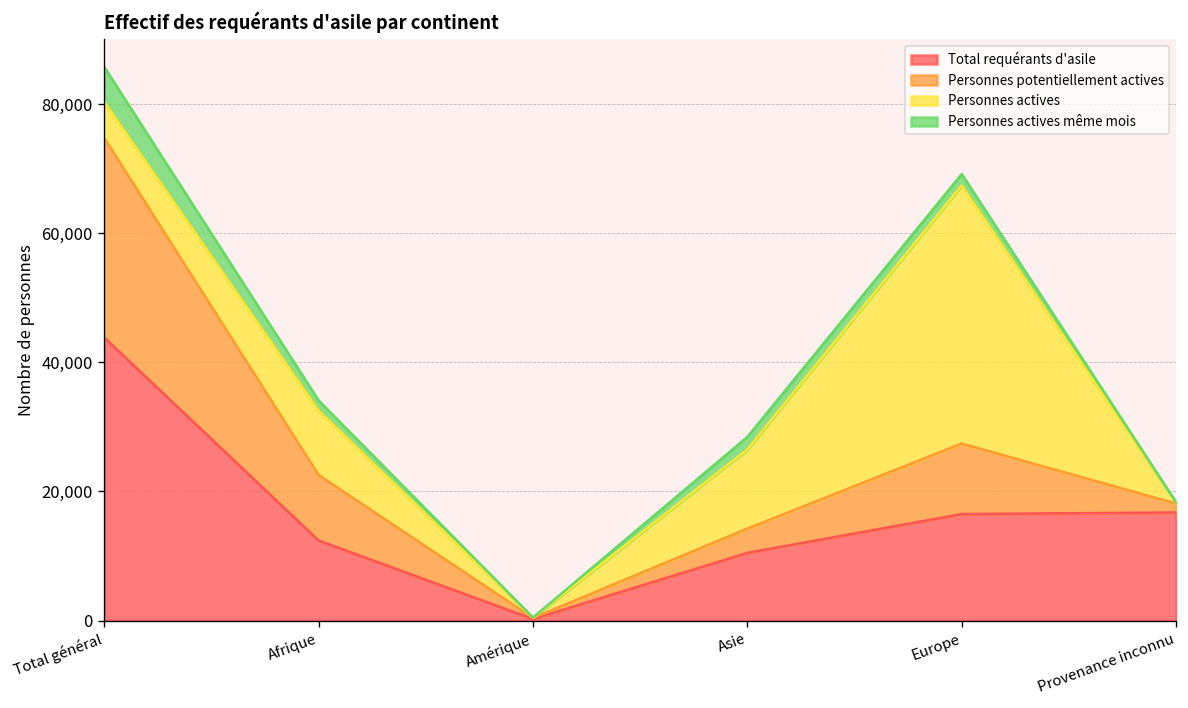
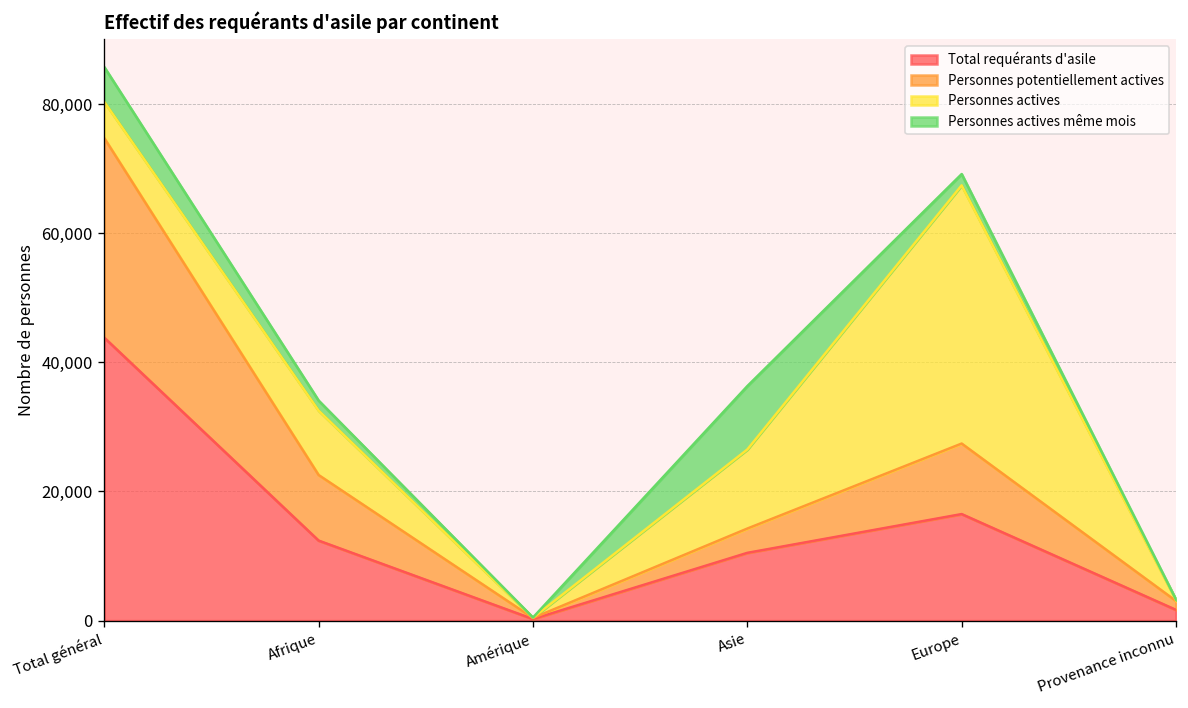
  {
    "Total requérants d'asile": {
      "Total général": "44,000",
      "Afrique": "12,000",
      "Asie": "10,000",
      "Europe": "16,000",
-     "Provenance inconnu": "17,000"
+     "Provenance inconnu": "2,000"
    },
    "Personnes potentiellement actives": {
      "Total général": "31,000",
      "Afrique": "10,000",
      "Asie": "4,000",
      "Europe": "11,000"
    },
    "Personnes actives": {
      "Total général": "6,000",
      "Afrique": "10,000",
      "Asie": "12,000",
      "Europe": "40,000"
    },
    "Personnes actives même mois": {
      "Total général": "5,000",
      "Afrique": "2,000",
-     "Asie": "2,000",
+     "Asie": "10,000",
      "Europe": "2,000"
    }
  }
